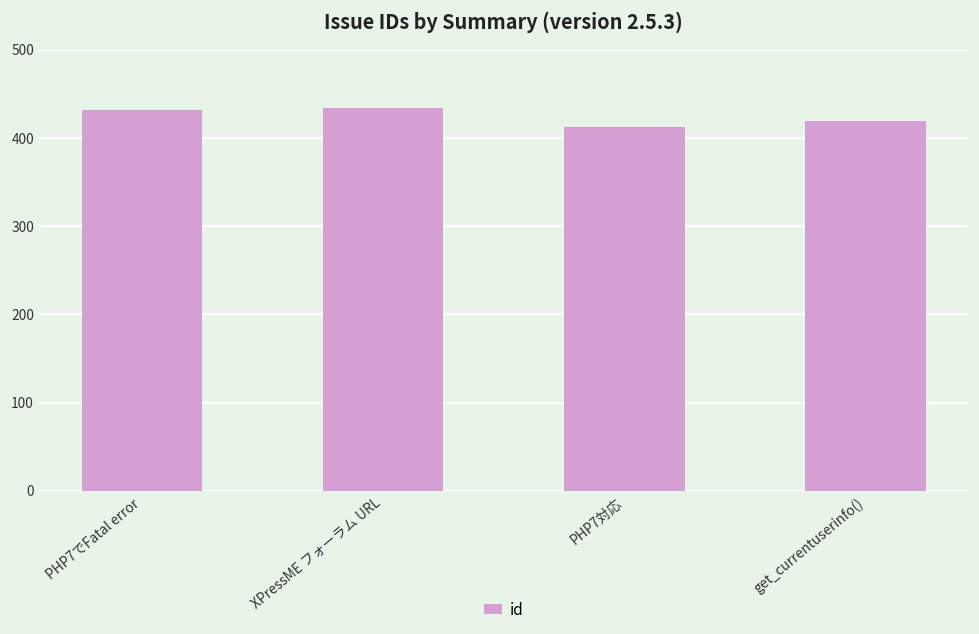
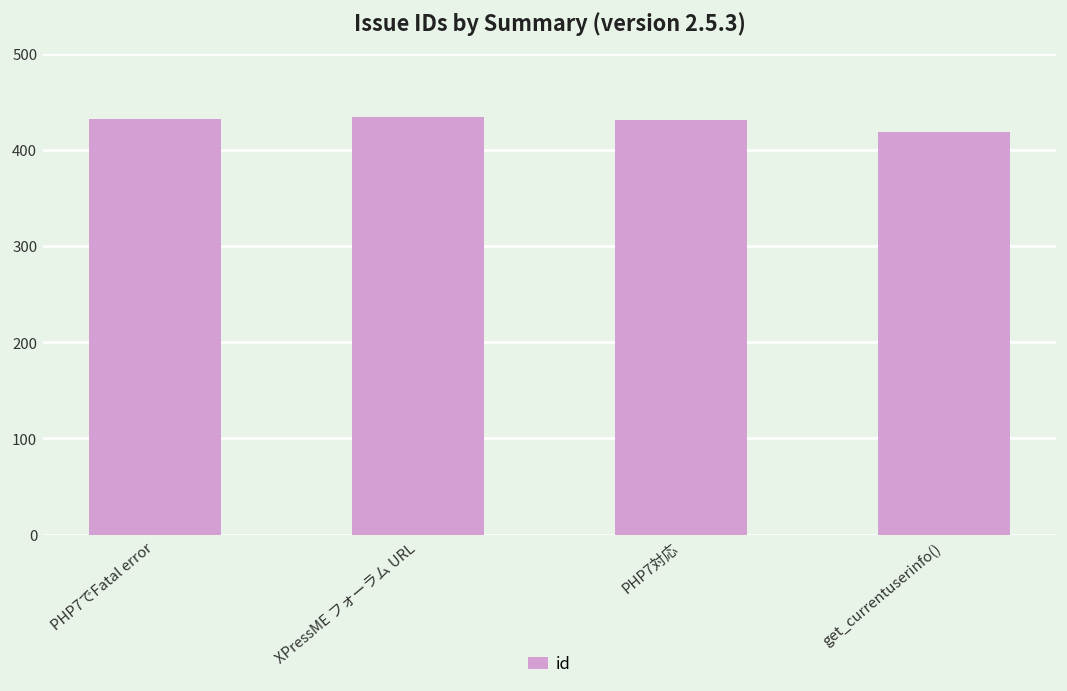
  {
    "PHP7でFatal error": 430,
    "XPressME フォーラム URL": 430,
-   "PHP7対応": 410,
+   "PHP7対応": 430,
    "get_currentuserinfo()": 420
  }
